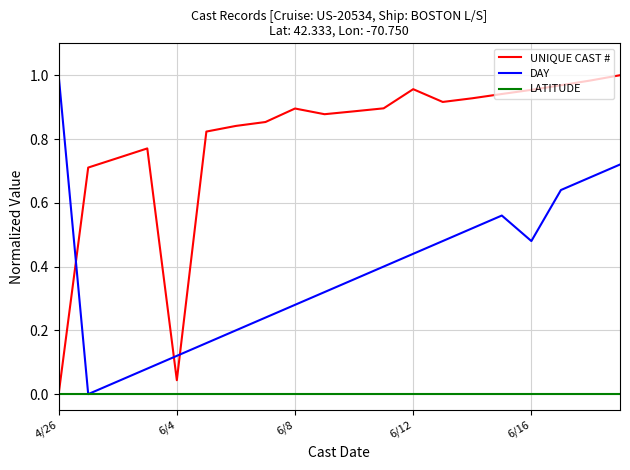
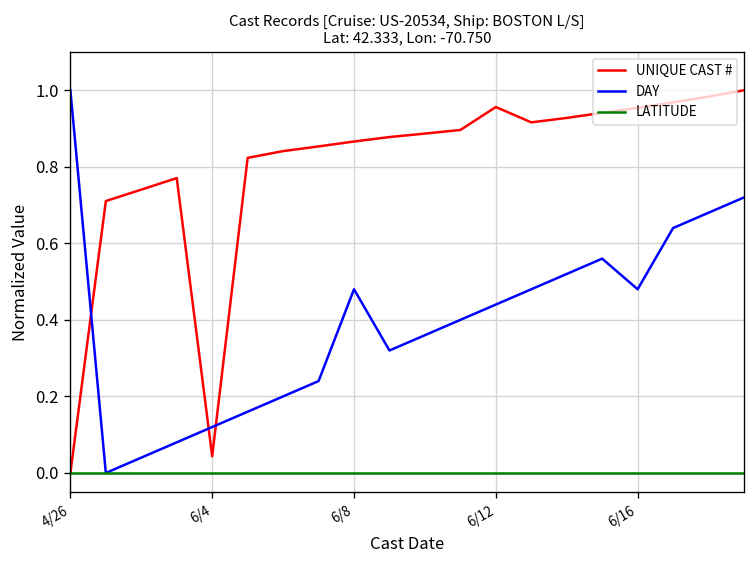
  {
    "UNIQUE CAST #": {
      "6/4": 0.04,
-     "6/8": 0.90,
+     "6/8": 0.87,
      "6/12": 0.96
    },
    "DAY": {
      "4/26": 1.00,
      "6/4": 0.12,
-     "6/8": 0.28,
+     "6/8": 0.48,
      "6/12": 0.44,
      "6/16": 0.48
    },
    "LATITUDE": {
      "6/4": 0.00,
      "6/8": 0.00,
      "6/12": 0.00,
      "6/16": 0.00
    }
  }
